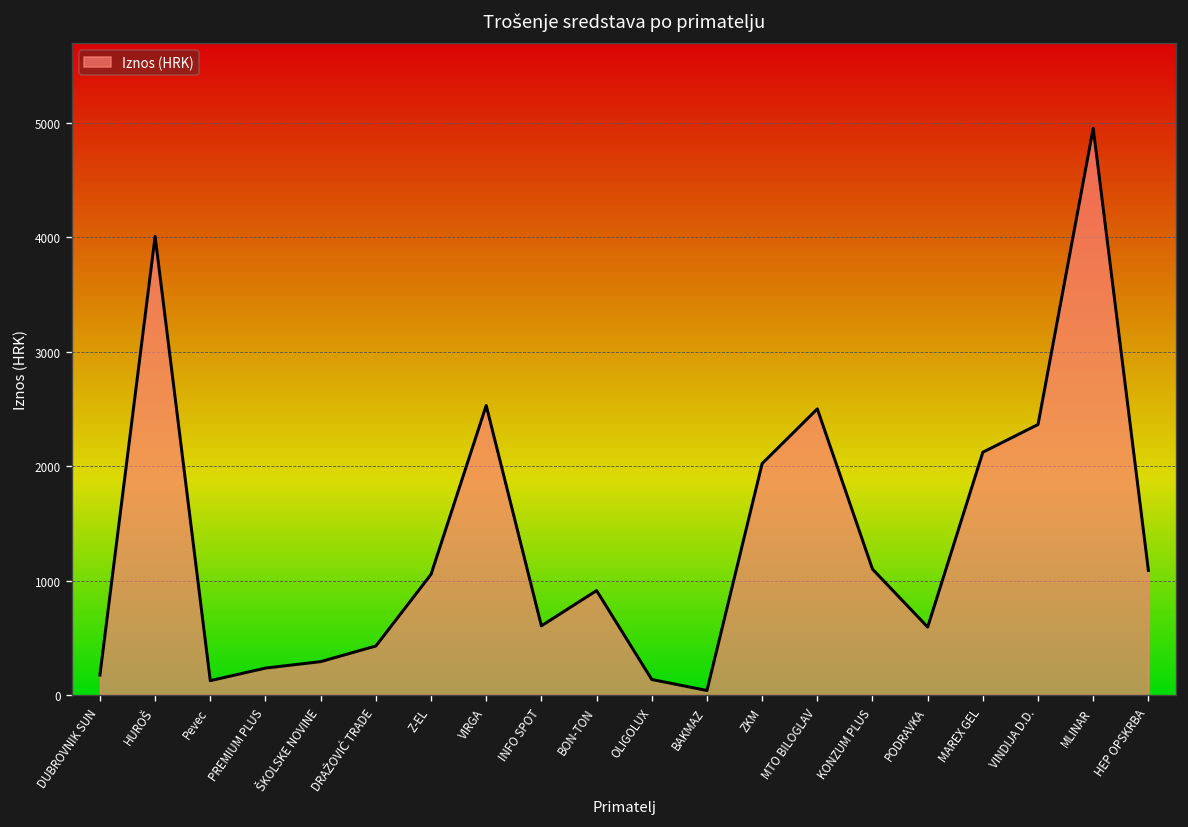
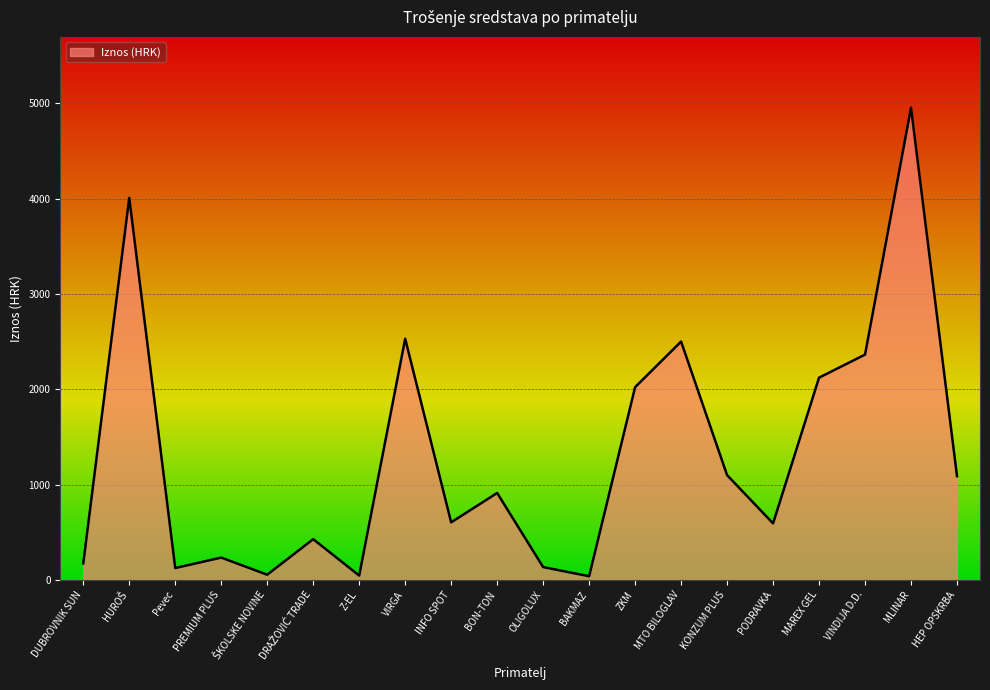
  {
    "DUBROVNIK SUN": 200,
    "HUROŠ": 4000,
    "Pevec": 100,
    "PREMIUM PLUS": 200,
-   "ŠKOLSKE NOVINE": 300,
+   "ŠKOLSKE NOVINE": 100,
    "DRAŽOVIĆ TRADE": 400,
-   "Z-EL": 1100,
+   "Z-EL": 0,
    "VIRGA": 2500,
    "INFO SPOT": 600,
    "BON-TON": 900,
    "OLIGOLUX": 100,
    "BAKMAZ": 0,
    "ZKM": 2000,
    "MTO BILOGLAV": 2500,
    "KONZUM PLUS": 1100,
    "PODRAVKA": 600,
    "MAREX GEL": 2100,
    "VINDIJA D.D.": 2400,
    "MLINAR": 5000,
    "HEP OPSKRBA": 1100
  }
